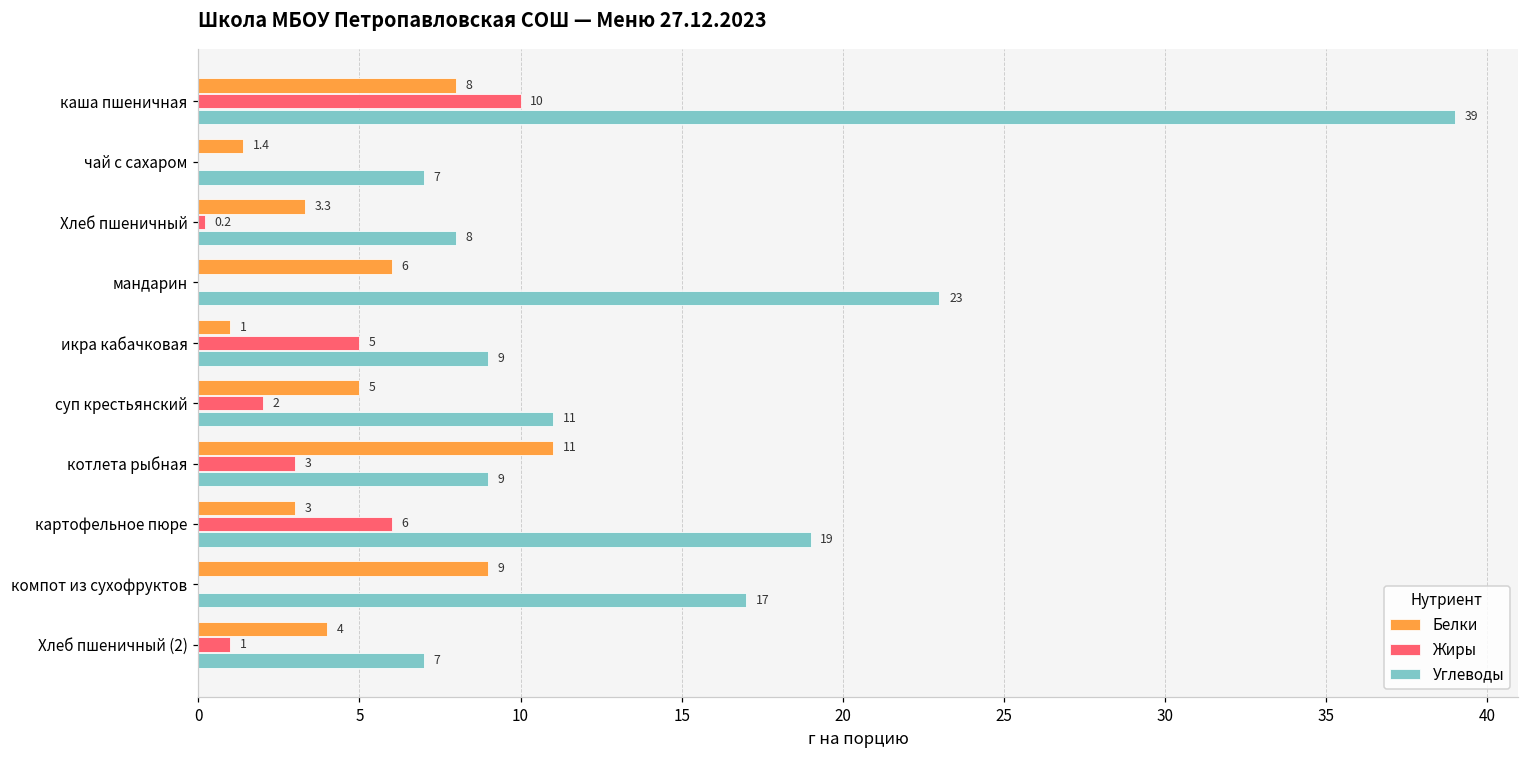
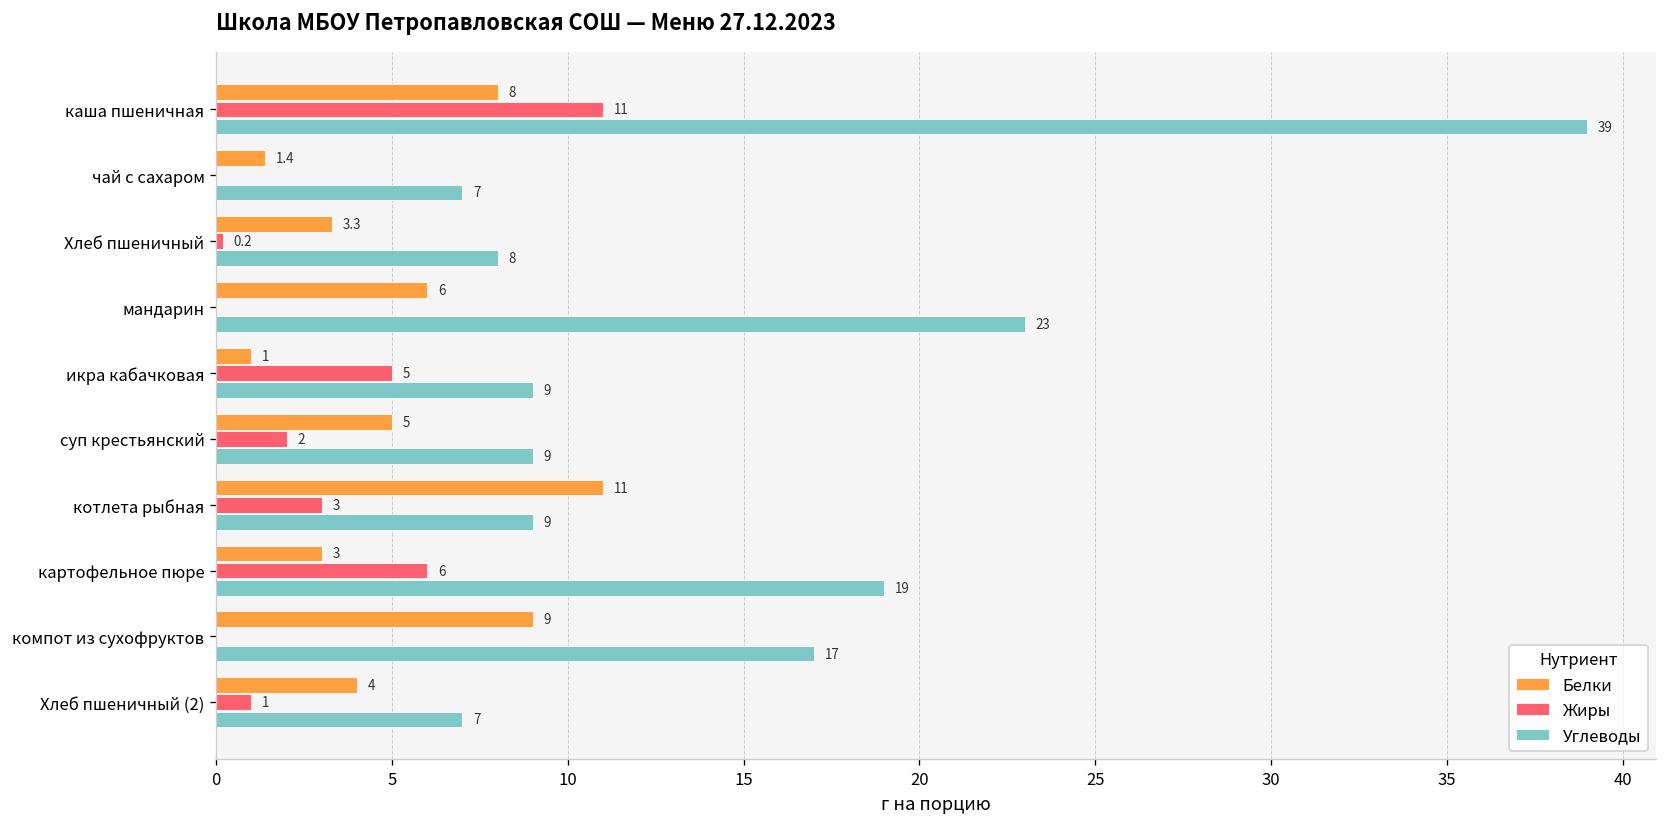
  {
    "Белки": {
      "каша пшеничная": 8,
      "чай с сахаром": 1.4,
      "Хлеб пшеничный": 3.3,
      "мандарин": 6,
      "икра кабачковая": 1,
      "суп крестьянский": 5,
      "котлета рыбная": 11,
      "картофельное пюре": 3,
      "компот из сухофруктов": 9,
      "Хлеб пшеничный (2)": 4
    },
    "Жиры": {
-     "каша пшеничная": 10,
+     "каша пшеничная": 11,
      "Хлеб пшеничный": 0.2,
      "икра кабачковая": 5,
      "суп крестьянский": 2,
      "котлета рыбная": 3,
      "картофельное пюре": 6,
      "Хлеб пшеничный (2)": 1
    },
    "Углеводы": {
      "каша пшеничная": 39,
      "чай с сахаром": 7,
      "Хлеб пшеничный": 8,
      "мандарин": 23,
      "икра кабачковая": 9,
-     "суп крестьянский": 11,
+     "суп крестьянский": 9,
      "котлета рыбная": 9,
      "картофельное пюре": 19,
      "компот из сухофруктов": 17,
      "Хлеб пшеничный (2)": 7
    }
  }
